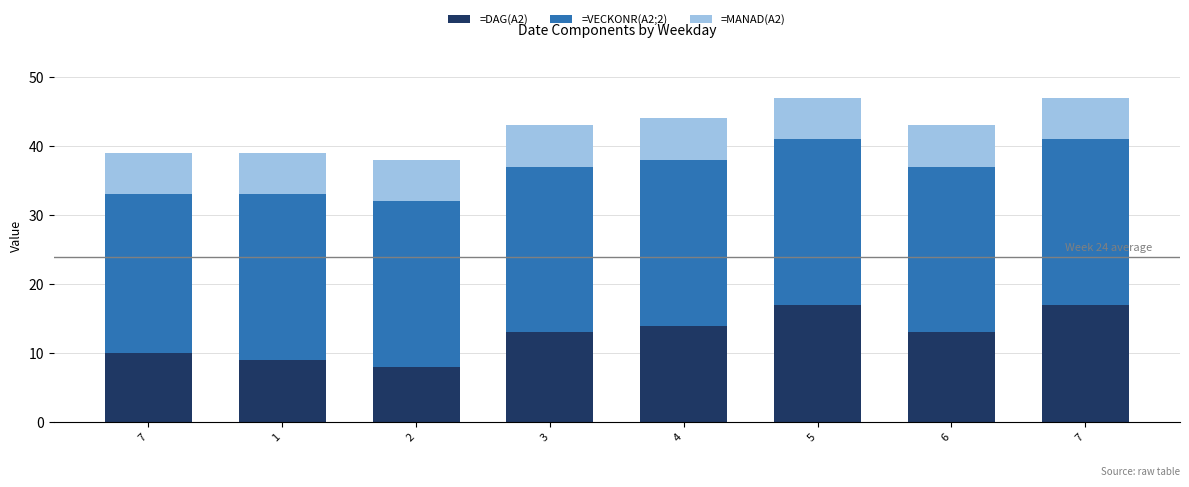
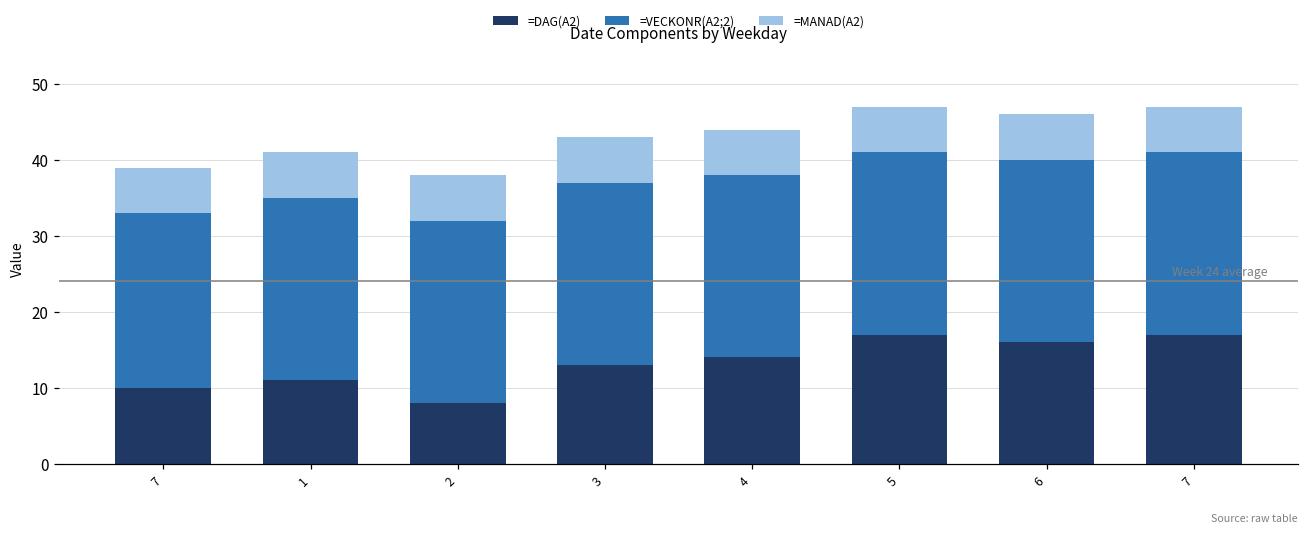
  {
    "=DAG(A2)": {
-     "1": 9,
+     "1": 11,
      "2": 8,
      "3": 13,
      "4": 14,
      "5": 17,
-     "6": 13
+     "6": 16
    },
    "=VECKONR(A2;2)": {
      "1": 24,
      "2": 24,
      "3": 24,
      "4": 24,
      "5": 24,
      "6": 24
    },
    "=MANAD(A2)": {
      "1": 6,
      "2": 6,
      "3": 6,
      "4": 6,
      "5": 6,
      "6": 6
    }
  }
